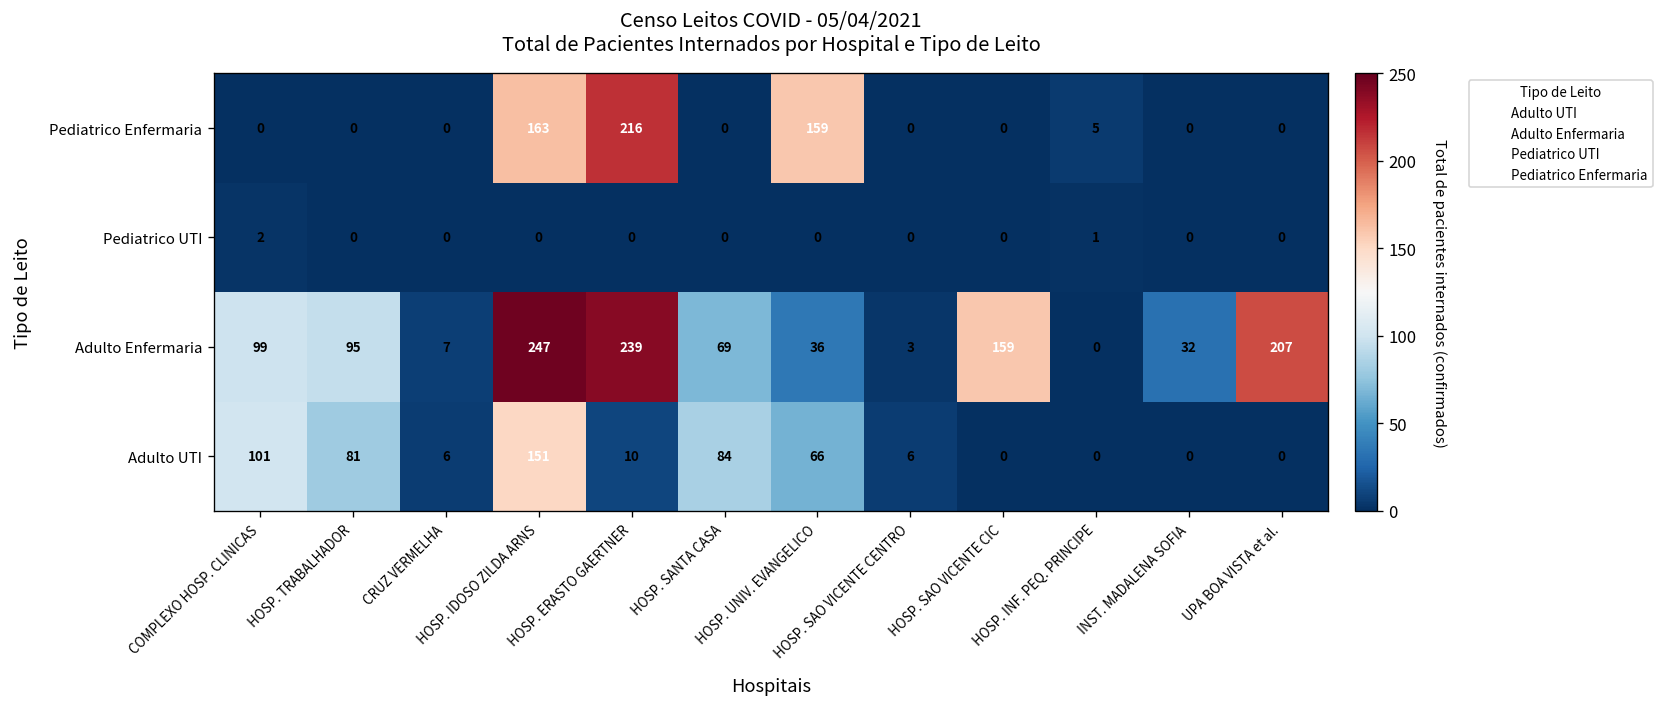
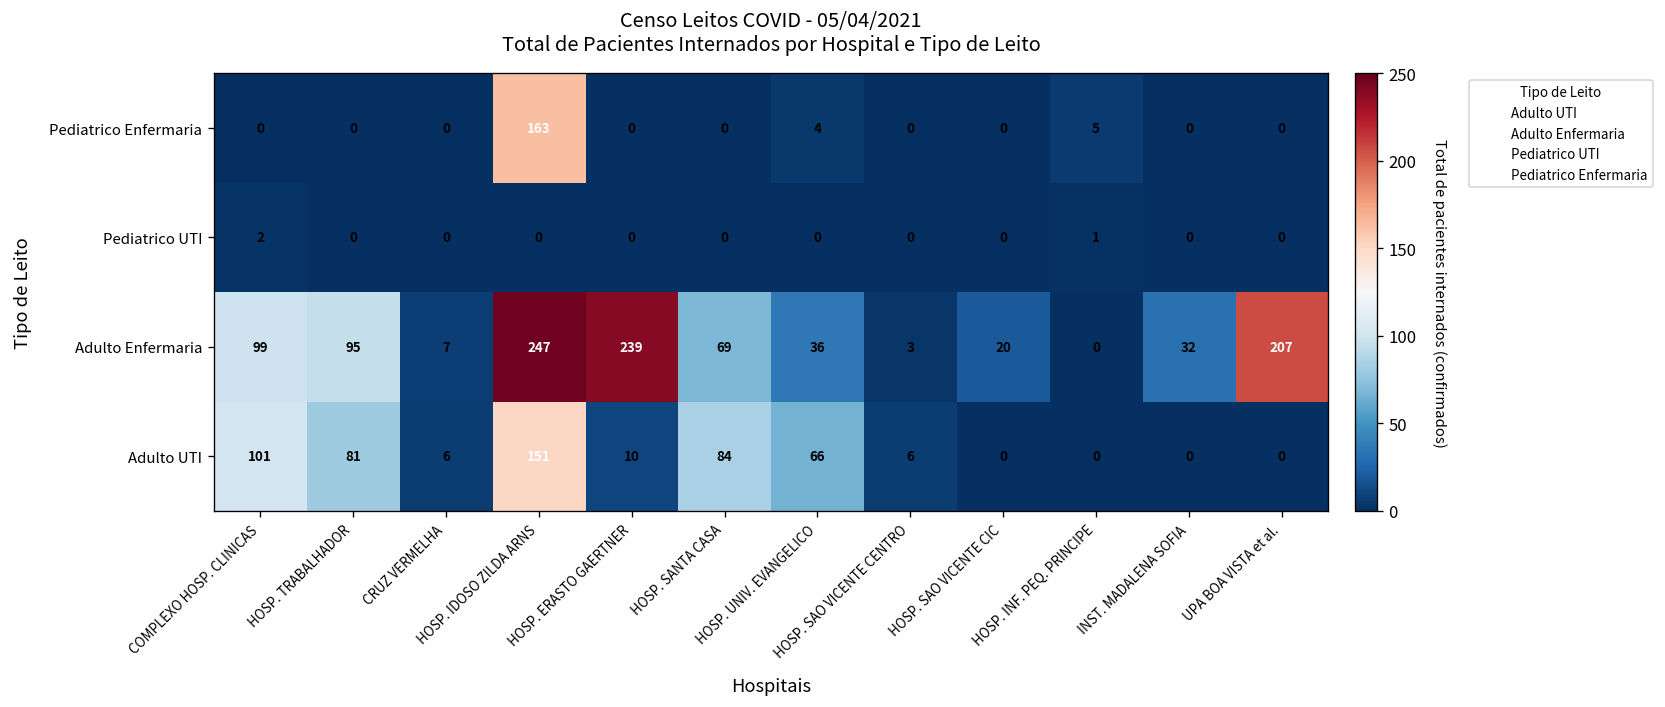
  {
    "Pediatrico Enfermaria": {
      "COMPLEXO HOSP. CLINICAS": 0,
      "HOSP. TRABALHADOR": 0,
      "CRUZ VERMELHA": 0,
      "HOSP. IDOSO ZILDA ARNS": 163,
-     "HOSP. ERASTO GAERTNER": 216,
+     "HOSP. ERASTO GAERTNER": 0,
      "HOSP. SANTA CASA": 0,
-     "HOSP. UNIV. EVANGELICO": 159,
+     "HOSP. UNIV. EVANGELICO": 4,
      "HOSP. SAO VICENTE CENTRO": 0,
      "HOSP. SAO VICENTE CIC": 0,
      "HOSP. INF. PEQ. PRINCIPE": 5,
      "INST. MADALENA SOFIA": 0,
      "UPA BOA VISTA et al.": 0
    },
    "Pediatrico UTI": {
      "COMPLEXO HOSP. CLINICAS": 2,
      "HOSP. TRABALHADOR": 0,
      "CRUZ VERMELHA": 0,
      "HOSP. IDOSO ZILDA ARNS": 0,
      "HOSP. ERASTO GAERTNER": 0,
      "HOSP. SANTA CASA": 0,
      "HOSP. UNIV. EVANGELICO": 0,
      "HOSP. SAO VICENTE CENTRO": 0,
      "HOSP. SAO VICENTE CIC": 0,
      "HOSP. INF. PEQ. PRINCIPE": 1,
      "INST. MADALENA SOFIA": 0,
      "UPA BOA VISTA et al.": 0
    },
    "Adulto Enfermaria": {
      "COMPLEXO HOSP. CLINICAS": 99,
      "HOSP. TRABALHADOR": 95,
      "CRUZ VERMELHA": 7,
      "HOSP. IDOSO ZILDA ARNS": 247,
      "HOSP. ERASTO GAERTNER": 239,
      "HOSP. SANTA CASA": 69,
      "HOSP. UNIV. EVANGELICO": 36,
      "HOSP. SAO VICENTE CENTRO": 3,
-     "HOSP. SAO VICENTE CIC": 159,
+     "HOSP. SAO VICENTE CIC": 20,
      "HOSP. INF. PEQ. PRINCIPE": 0,
      "INST. MADALENA SOFIA": 32,
      "UPA BOA VISTA et al.": 207
    },
    "Adulto UTI": {
      "COMPLEXO HOSP. CLINICAS": 101,
      "HOSP. TRABALHADOR": 81,
      "CRUZ VERMELHA": 6,
      "HOSP. IDOSO ZILDA ARNS": 151,
      "HOSP. ERASTO GAERTNER": 10,
      "HOSP. SANTA CASA": 84,
      "HOSP. UNIV. EVANGELICO": 66,
      "HOSP. SAO VICENTE CENTRO": 6,
      "HOSP. SAO VICENTE CIC": 0,
      "HOSP. INF. PEQ. PRINCIPE": 0,
      "INST. MADALENA SOFIA": 0,
      "UPA BOA VISTA et al.": 0
    }
  }
